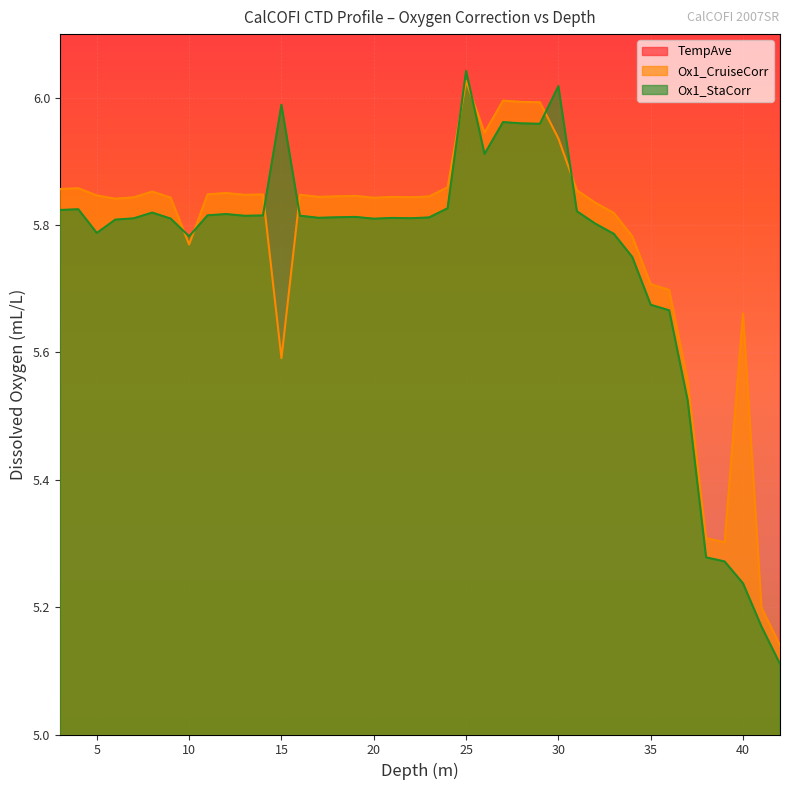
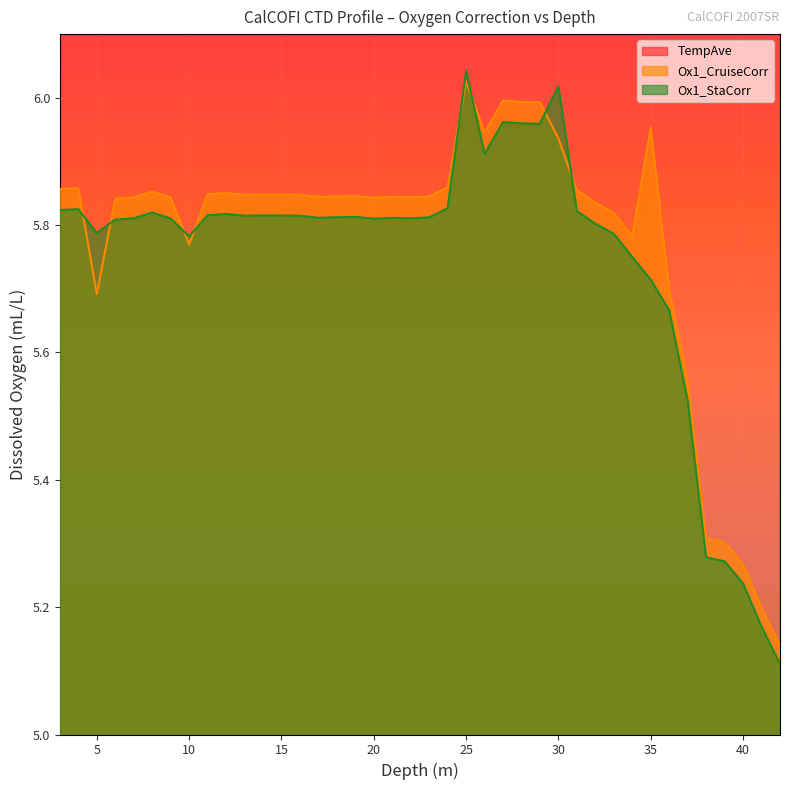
  {
    "Ox1_CruiseCorr": {
-     "5": 5.85,
+     "5": 5.69,
      "10": 5.77,
-     "15": 5.59,
+     "15": 5.85,
      "20": 5.84,
      "25": 6.03,
      "30": 5.94,
-     "35": 5.71,
-     "40": 5.66
+     "35": 5.95,
+     "40": 5.27
    },
    "Ox1_StaCorr": {
      "5": 5.79,
      "10": 5.78,
-     "15": 5.99,
+     "15": 5.82,
      "20": 5.81,
      "25": 6.04,
      "30": 6.02,
-     "35": 5.67,
+     "35": 5.71,
      "40": 5.24
    }
  }
